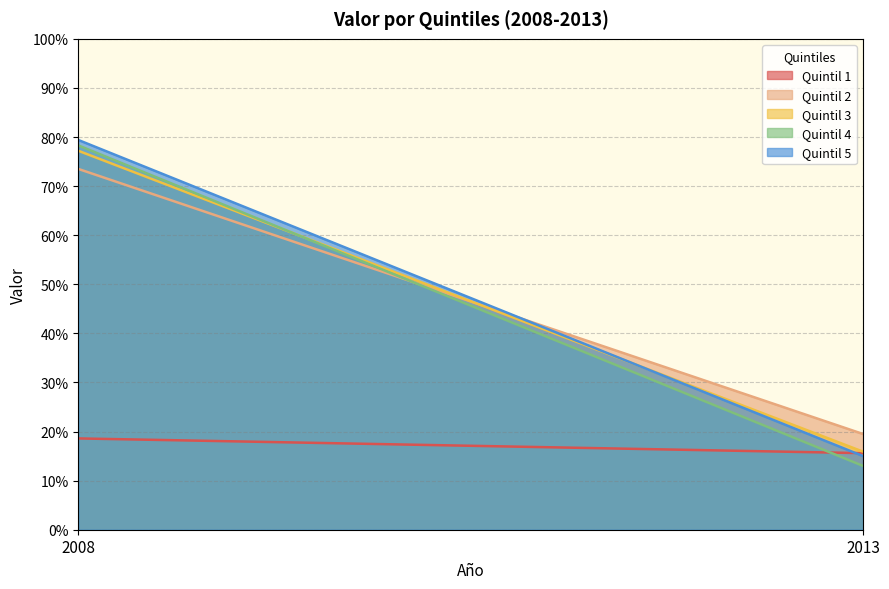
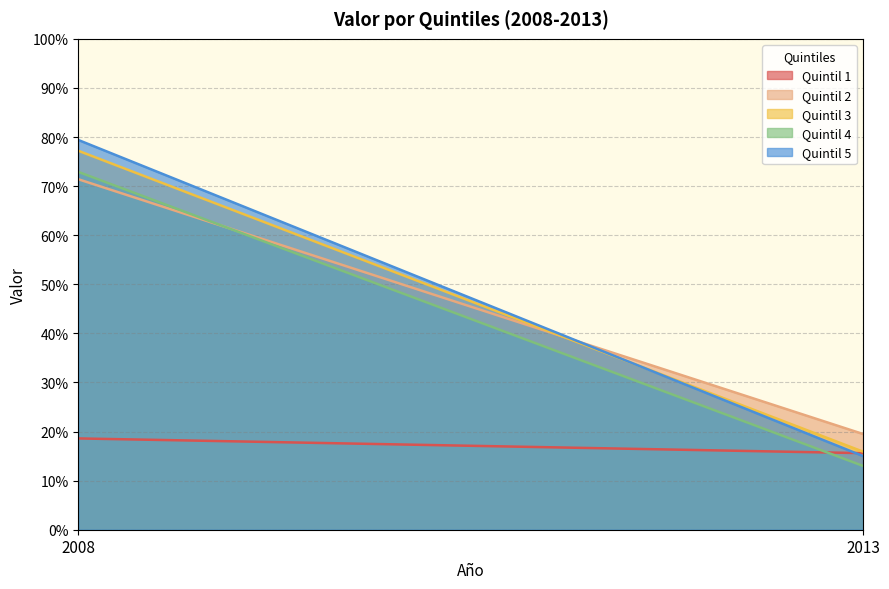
  {
    "Quintil 1": {
      "2008": "19%"
    },
    "Quintil 2": {
-     "2008": "74%",
+     "2008": "71%",
      "2013": "20%"
    },
    "Quintil 3": {
      "2008": "77%"
    },
    "Quintil 4": {
-     "2008": "78%",
+     "2008": "73%",
      "2013": "13%"
    },
    "Quintil 5": {
      "2008": "79%",
      "2013": "15%"
    }
  }
